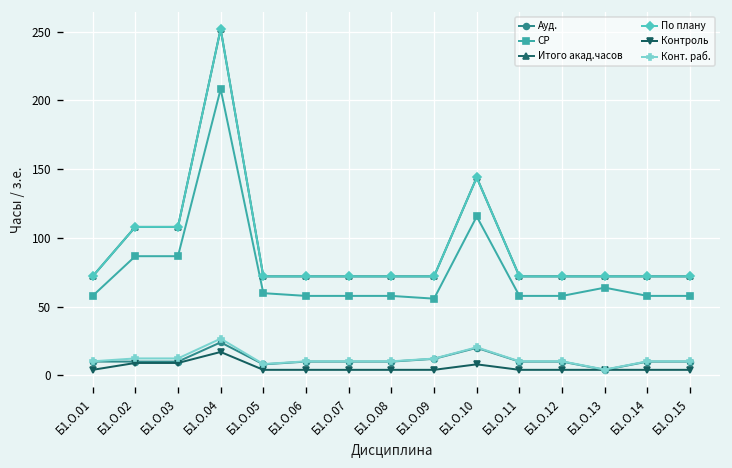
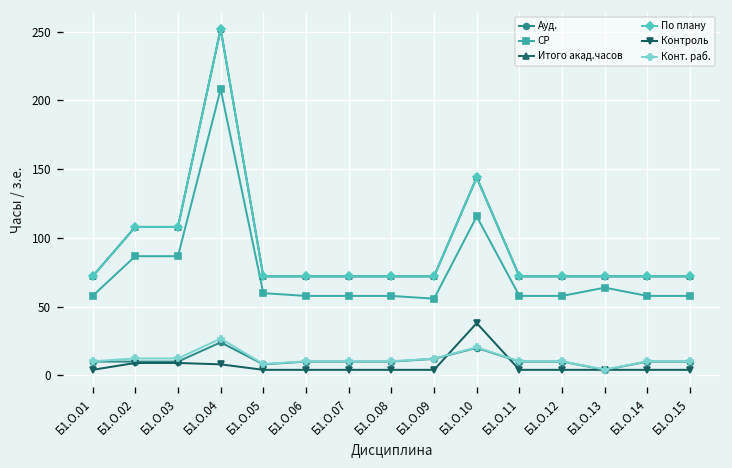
  {
    "Контроль": {
      "Б1.О.01": 4,
-     "Б1.О.04": 17,
+     "Б1.О.04": 8,
      "Б1.О.05": 4,
      "Б1.О.06": 4,
      "Б1.О.07": 4,
      "Б1.О.08": 4,
      "Б1.О.09": 4,
-     "Б1.О.10": 8,
+     "Б1.О.10": 38,
      "Б1.О.11": 4,
      "Б1.О.12": 4,
      "Б1.О.14": 4,
      "Б1.О.15": 4
    }
  }
